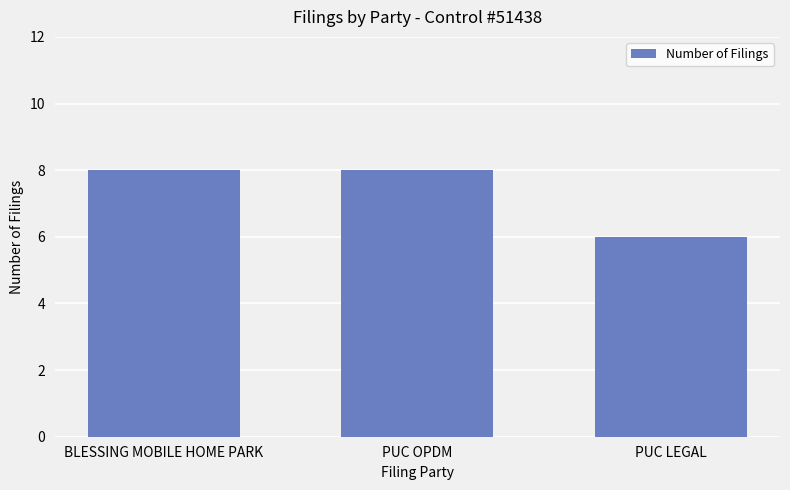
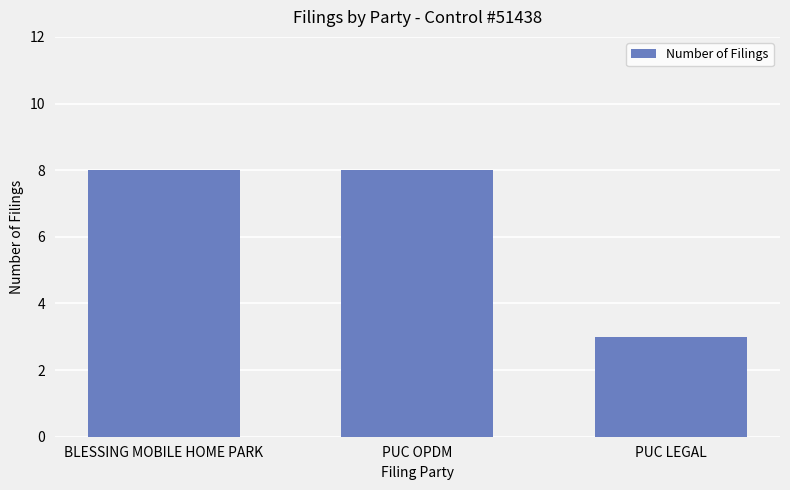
  {
    "BLESSING MOBILE HOME PARK": 8,
    "PUC OPDM": 8,
-   "PUC LEGAL": 6
+   "PUC LEGAL": 3
  }
